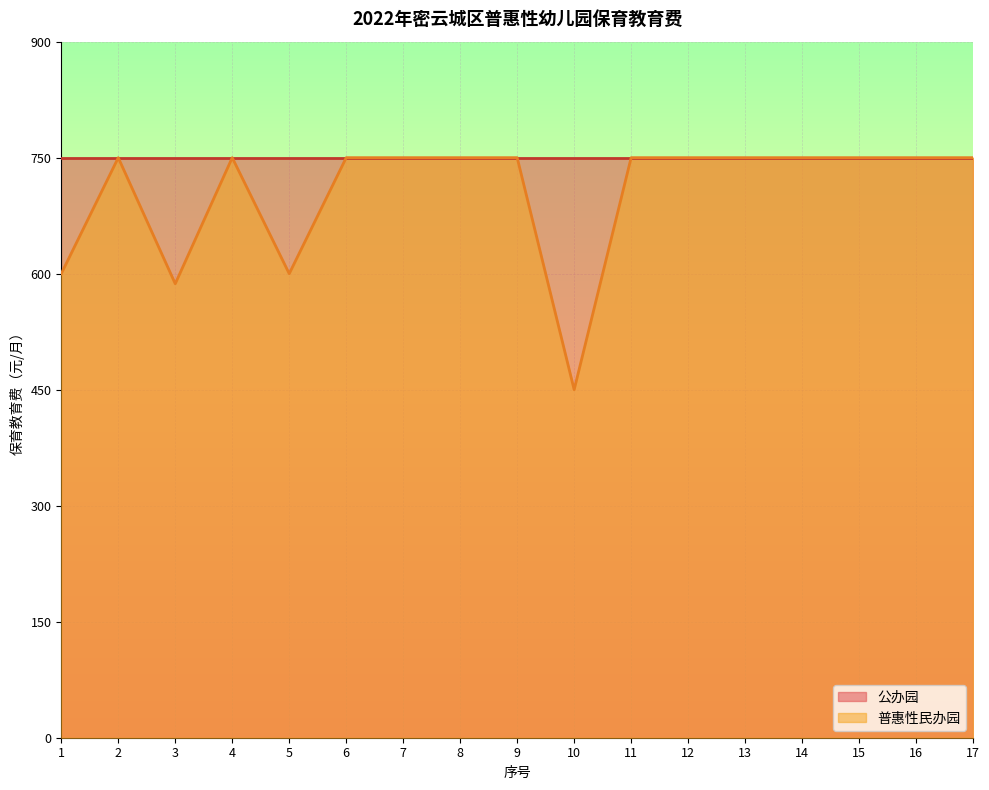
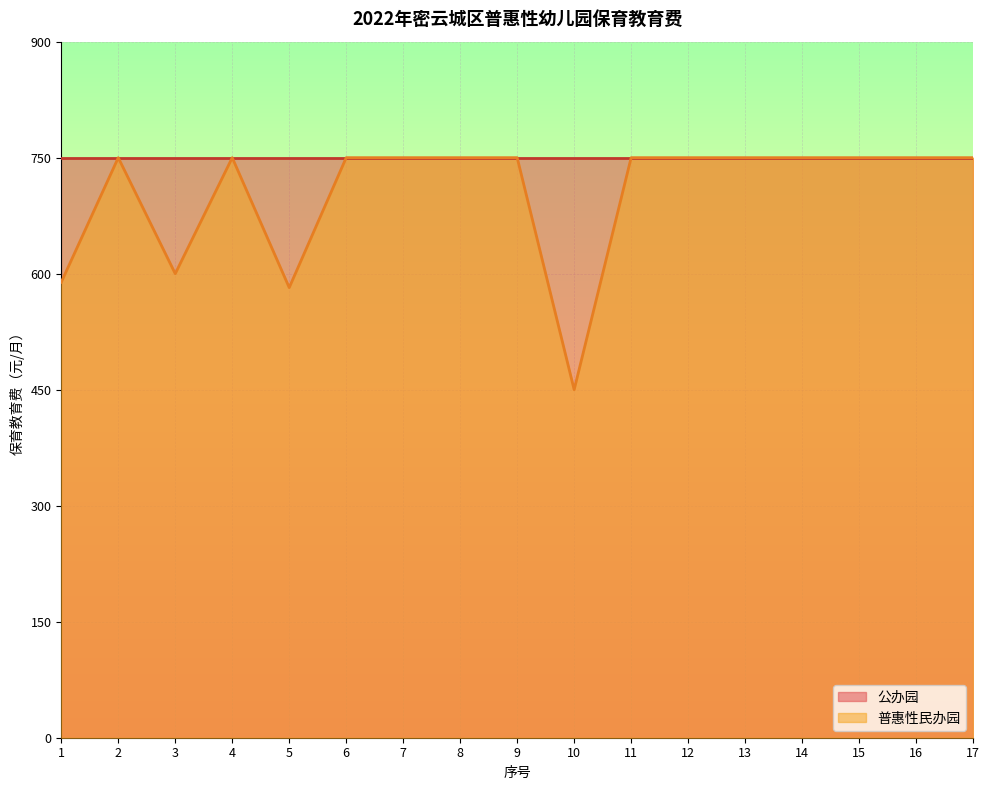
  {
    "公办园": {
      "1": 750,
      "3": 750,
      "5": 750,
      "10": 750
    },
    "普惠性民办园": {
-     "1": 600,
-     "3": 590,
-     "5": 600,
+     "1": 590,
+     "3": 600,
+     "5": 580,
      "10": 450
    }
  }
